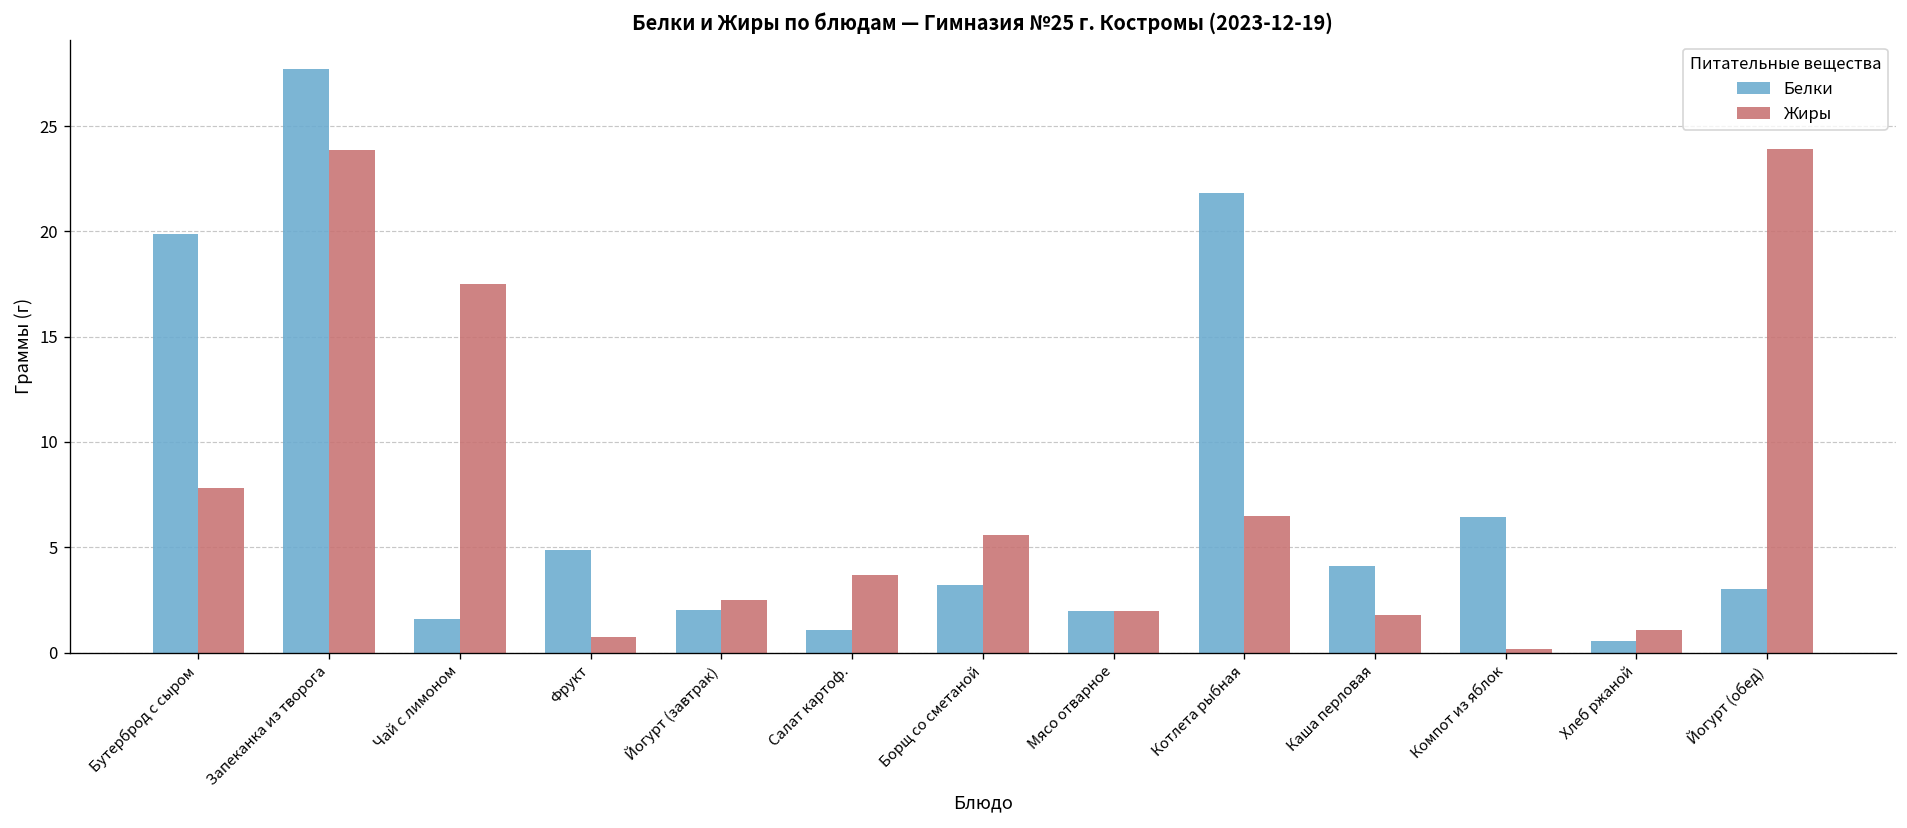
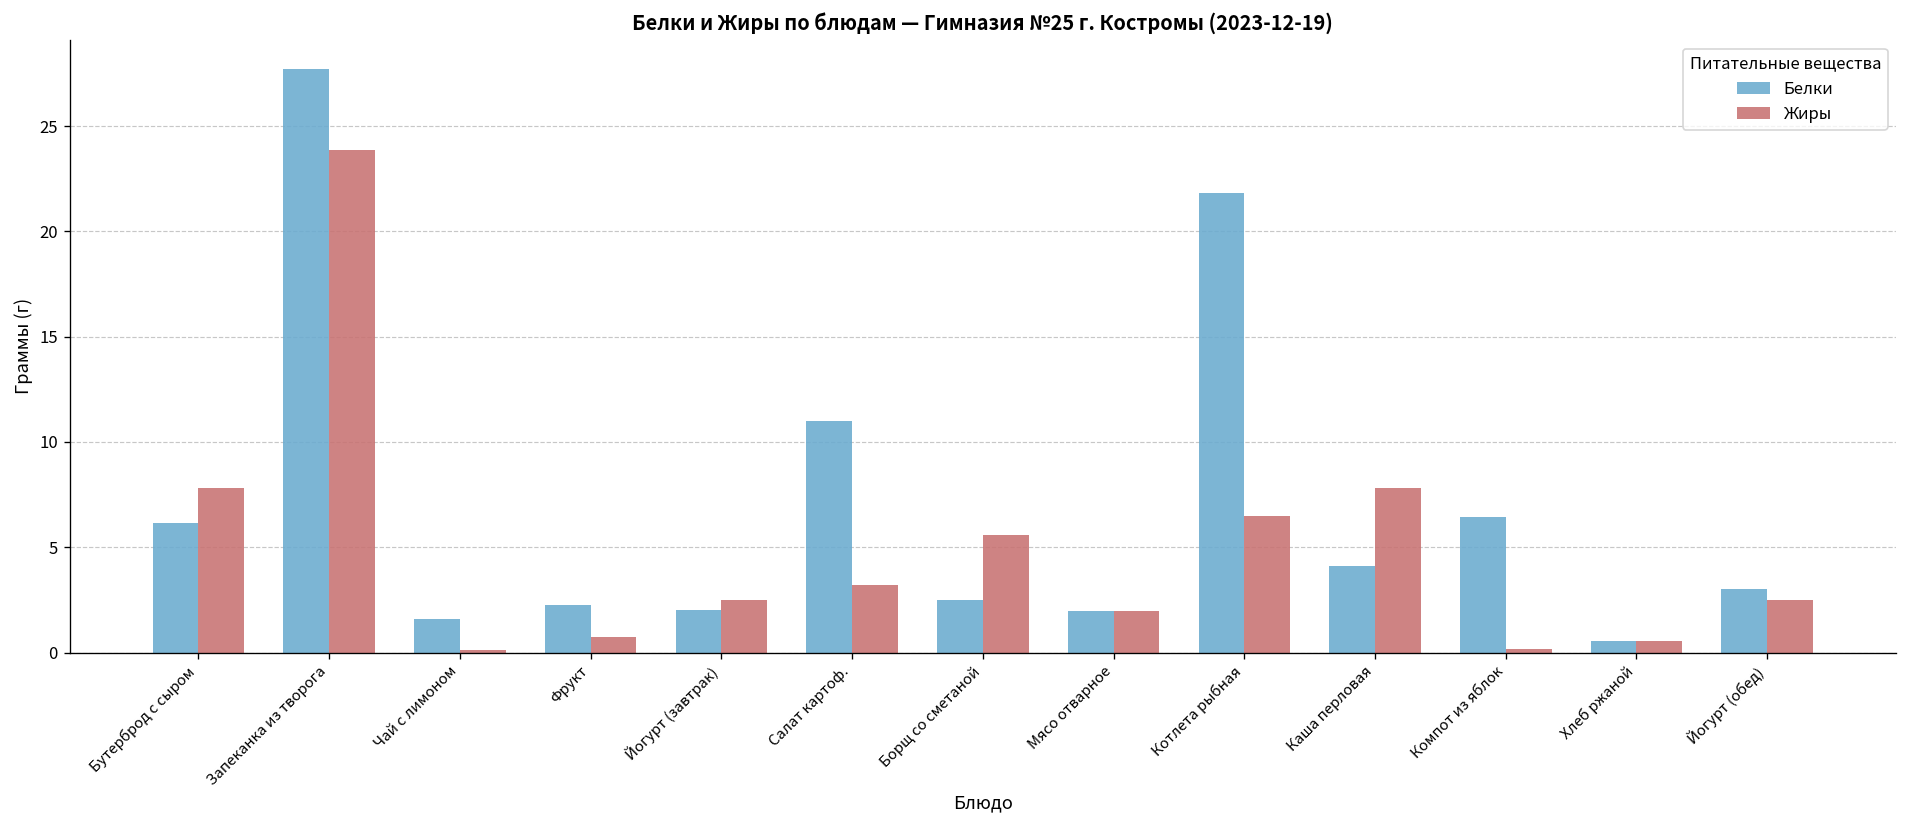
  {
    "Белки": {
-     "Бутерброд с сыром": 19.9,
+     "Бутерброд с сыром": 6.2,
      "Запеканка из творога": 27.7,
      "Чай с лимоном": 1.6,
-     "Фрукт": 4.9,
+     "Фрукт": 2.3,
      "Йогурт (завтрак)": 2.0,
-     "Салат картоф.": 1.1,
-     "Борщ со сметаной": 3.2,
+     "Салат картоф.": 11.0,
+     "Борщ со сметаной": 2.5,
      "Мясо отварное": 2.0,
      "Котлета рыбная": 21.8,
      "Каша перловая": 4.1,
      "Компот из яблок": 6.4,
      "Хлеб ржаной": 0.5,
      "Йогурт (обед)": 3.0
    },
    "Жиры": {
      "Бутерброд с сыром": 7.8,
      "Запеканка из творога": 23.8,
-     "Чай с лимоном": 17.5,
+     "Чай с лимоном": 0.1,
      "Фрукт": 0.8,
      "Йогурт (завтрак)": 2.5,
-     "Салат картоф.": 3.7,
+     "Салат картоф.": 3.2,
      "Борщ со сметаной": 5.6,
      "Мясо отварное": 2.0,
      "Котлета рыбная": 6.5,
-     "Каша перловая": 1.8,
+     "Каша перловая": 7.8,
      "Компот из яблок": 0.2,
-     "Хлеб ржаной": 1.1,
-     "Йогурт (обед)": 23.9
+     "Хлеб ржаной": 0.5,
+     "Йогурт (обед)": 2.5
    }
  }
